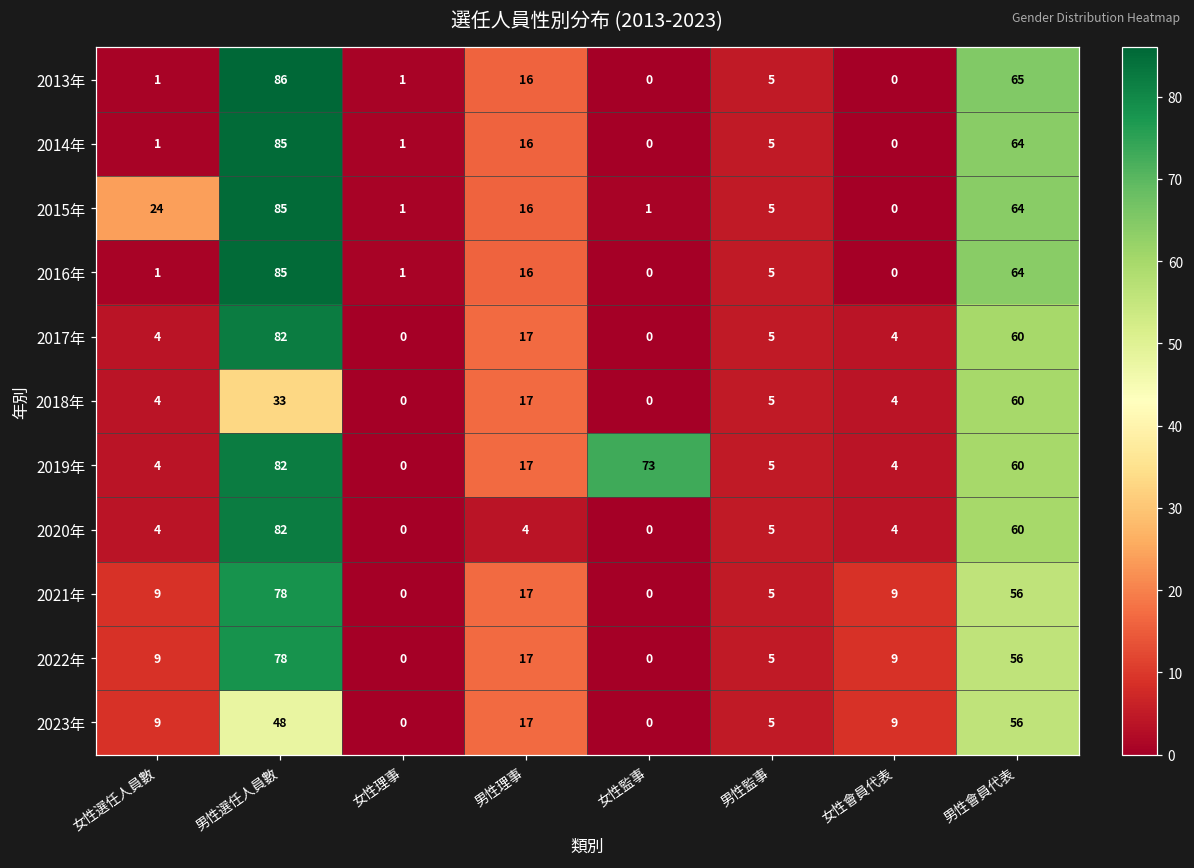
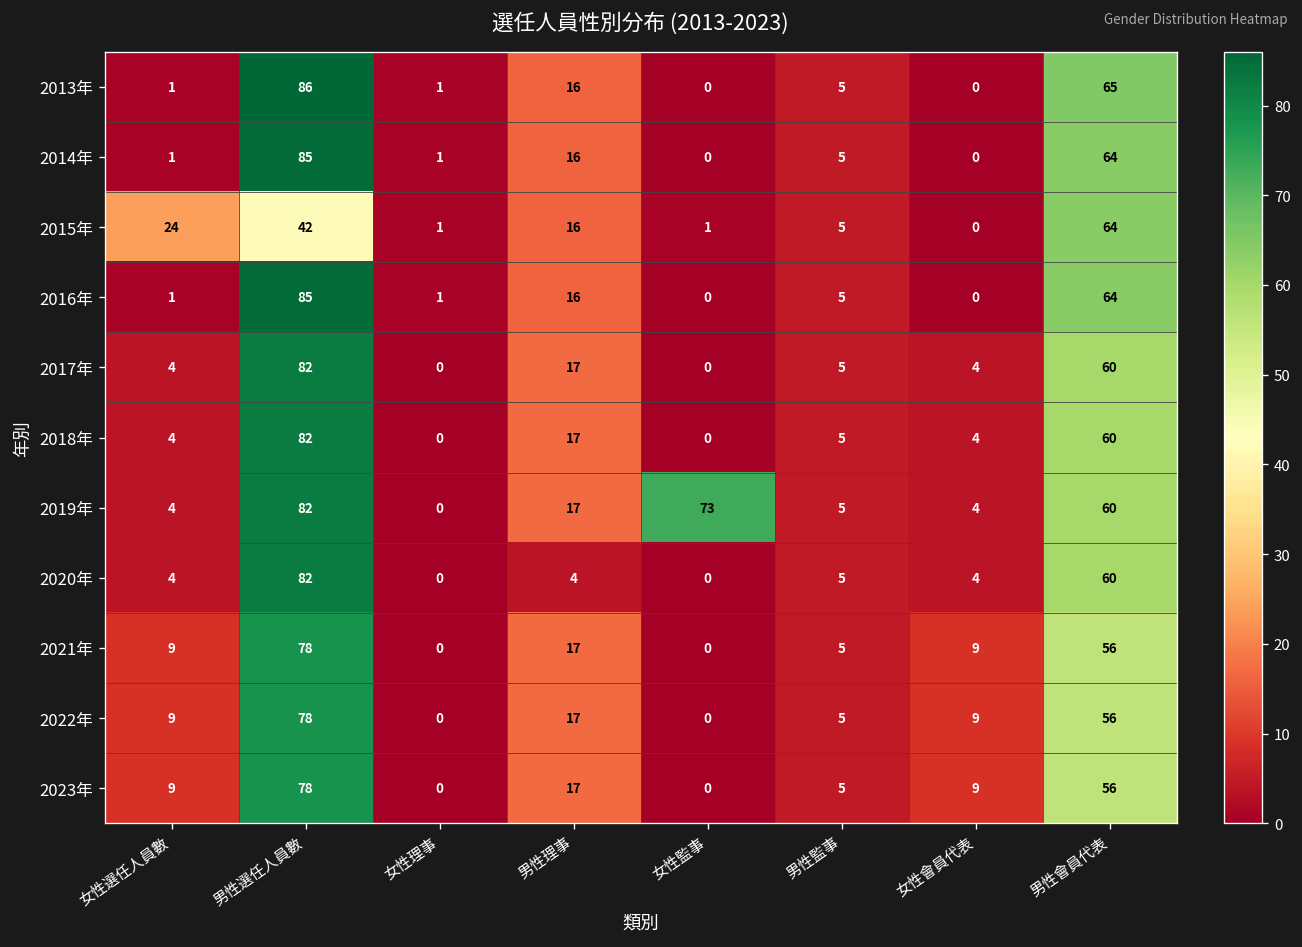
  {
    "2013年": {
      "女性選任人員數": 1,
      "男性選任人員數": 86,
      "女性理事": 1,
      "男性理事": 16,
      "女性監事": 0,
      "男性監事": 5,
      "女性會員代表": 0,
      "男性會員代表": 65
    },
    "2014年": {
      "女性選任人員數": 1,
      "男性選任人員數": 85,
      "女性理事": 1,
      "男性理事": 16,
      "女性監事": 0,
      "男性監事": 5,
      "女性會員代表": 0,
      "男性會員代表": 64
    },
    "2015年": {
      "女性選任人員數": 24,
-     "男性選任人員數": 85,
+     "男性選任人員數": 42,
      "女性理事": 1,
      "男性理事": 16,
      "女性監事": 1,
      "男性監事": 5,
      "女性會員代表": 0,
      "男性會員代表": 64
    },
    "2016年": {
      "女性選任人員數": 1,
      "男性選任人員數": 85,
      "女性理事": 1,
      "男性理事": 16,
      "女性監事": 0,
      "男性監事": 5,
      "女性會員代表": 0,
      "男性會員代表": 64
    },
    "2017年": {
      "女性選任人員數": 4,
      "男性選任人員數": 82,
      "女性理事": 0,
      "男性理事": 17,
      "女性監事": 0,
      "男性監事": 5,
      "女性會員代表": 4,
      "男性會員代表": 60
    },
    "2018年": {
      "女性選任人員數": 4,
-     "男性選任人員數": 33,
+     "男性選任人員數": 82,
      "女性理事": 0,
      "男性理事": 17,
      "女性監事": 0,
      "男性監事": 5,
      "女性會員代表": 4,
      "男性會員代表": 60
    },
    "2019年": {
      "女性選任人員數": 4,
      "男性選任人員數": 82,
      "女性理事": 0,
      "男性理事": 17,
      "女性監事": 73,
      "男性監事": 5,
      "女性會員代表": 4,
      "男性會員代表": 60
    },
    "2020年": {
      "女性選任人員數": 4,
      "男性選任人員數": 82,
      "女性理事": 0,
      "男性理事": 4,
      "女性監事": 0,
      "男性監事": 5,
      "女性會員代表": 4,
      "男性會員代表": 60
    },
    "2021年": {
      "女性選任人員數": 9,
      "男性選任人員數": 78,
      "女性理事": 0,
      "男性理事": 17,
      "女性監事": 0,
      "男性監事": 5,
      "女性會員代表": 9,
      "男性會員代表": 56
    },
    "2022年": {
      "女性選任人員數": 9,
      "男性選任人員數": 78,
      "女性理事": 0,
      "男性理事": 17,
      "女性監事": 0,
      "男性監事": 5,
      "女性會員代表": 9,
      "男性會員代表": 56
    },
    "2023年": {
      "女性選任人員數": 9,
-     "男性選任人員數": 48,
+     "男性選任人員數": 78,
      "女性理事": 0,
      "男性理事": 17,
      "女性監事": 0,
      "男性監事": 5,
      "女性會員代表": 9,
      "男性會員代表": 56
    }
  }
